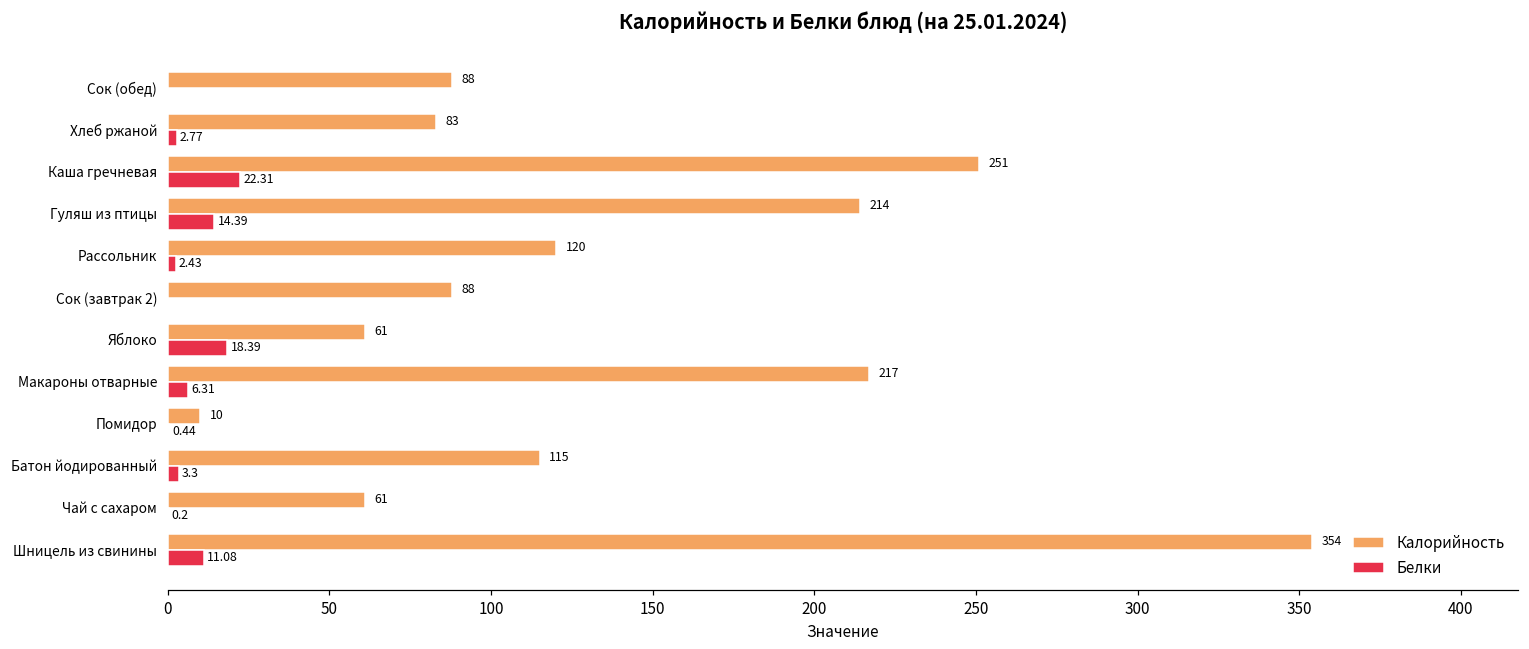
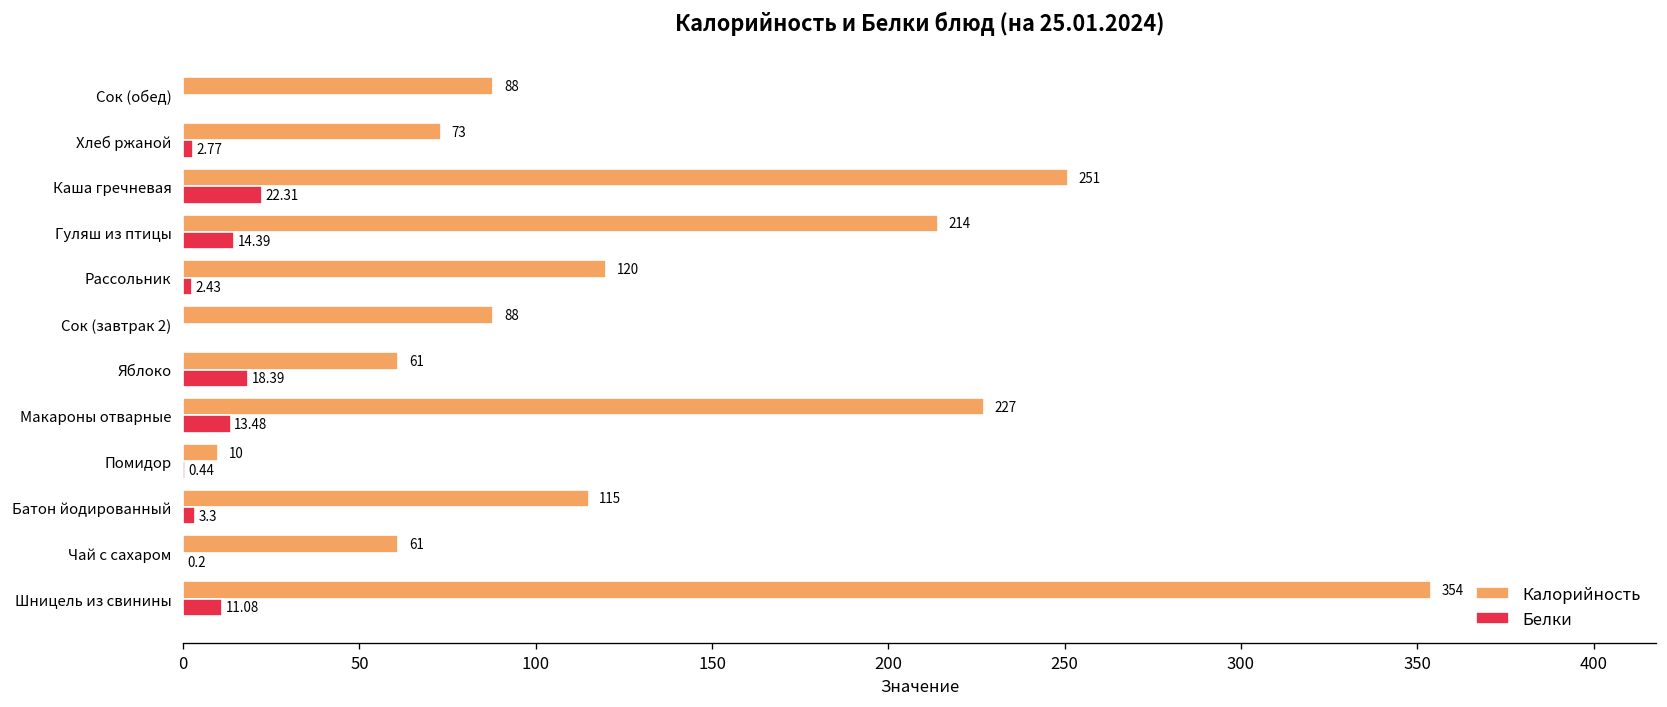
  {
    "Калорийность": {
      "Сок (обед)": 88,
-     "Хлеб ржаной": 83,
+     "Хлеб ржаной": 73,
      "Каша гречневая": 251,
      "Гуляш из птицы": 214,
      "Рассольник": 120,
      "Сок (завтрак 2)": 88,
      "Яблоко": 61,
-     "Макароны отварные": 217,
+     "Макароны отварные": 227,
      "Помидор": 10,
      "Батон йодированный": 115,
      "Чай с сахаром": 61,
      "Шницель из свинины": 354
    },
    "Белки": {
      "Хлеб ржаной": 2.77,
      "Каша гречневая": 22.31,
      "Гуляш из птицы": 14.39,
      "Рассольник": 2.43,
      "Яблоко": 18.39,
-     "Макароны отварные": 6.31,
+     "Макароны отварные": 13.48,
      "Помидор": 0.44,
      "Батон йодированный": 3.3,
      "Чай с сахаром": 0.2,
      "Шницель из свинины": 11.08
    }
  }
